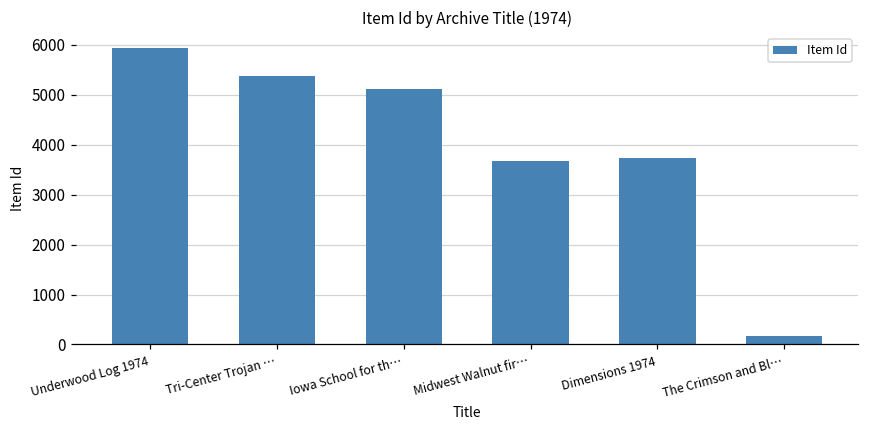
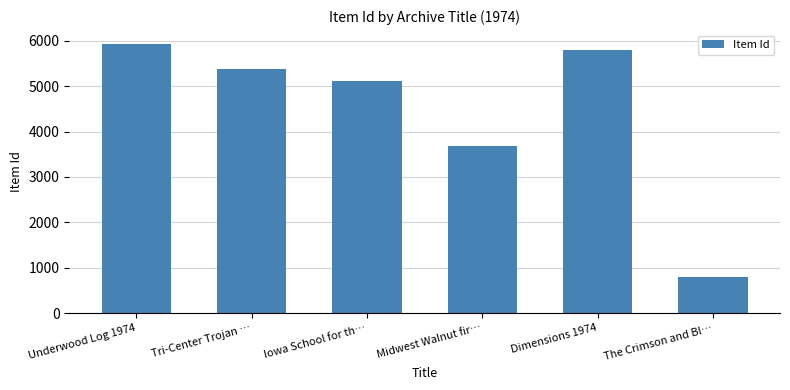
  {
    "Underwood Log 1974": 5900,
    "Tri-Center Trojan …": 5400,
    "Iowa School for th…": 5100,
    "Midwest Walnut fir…": 3700,
-   "Dimensions 1974": 3700,
-   "The Crimson and Bl…": 200
+   "Dimensions 1974": 5800,
+   "The Crimson and Bl…": 800
  }
